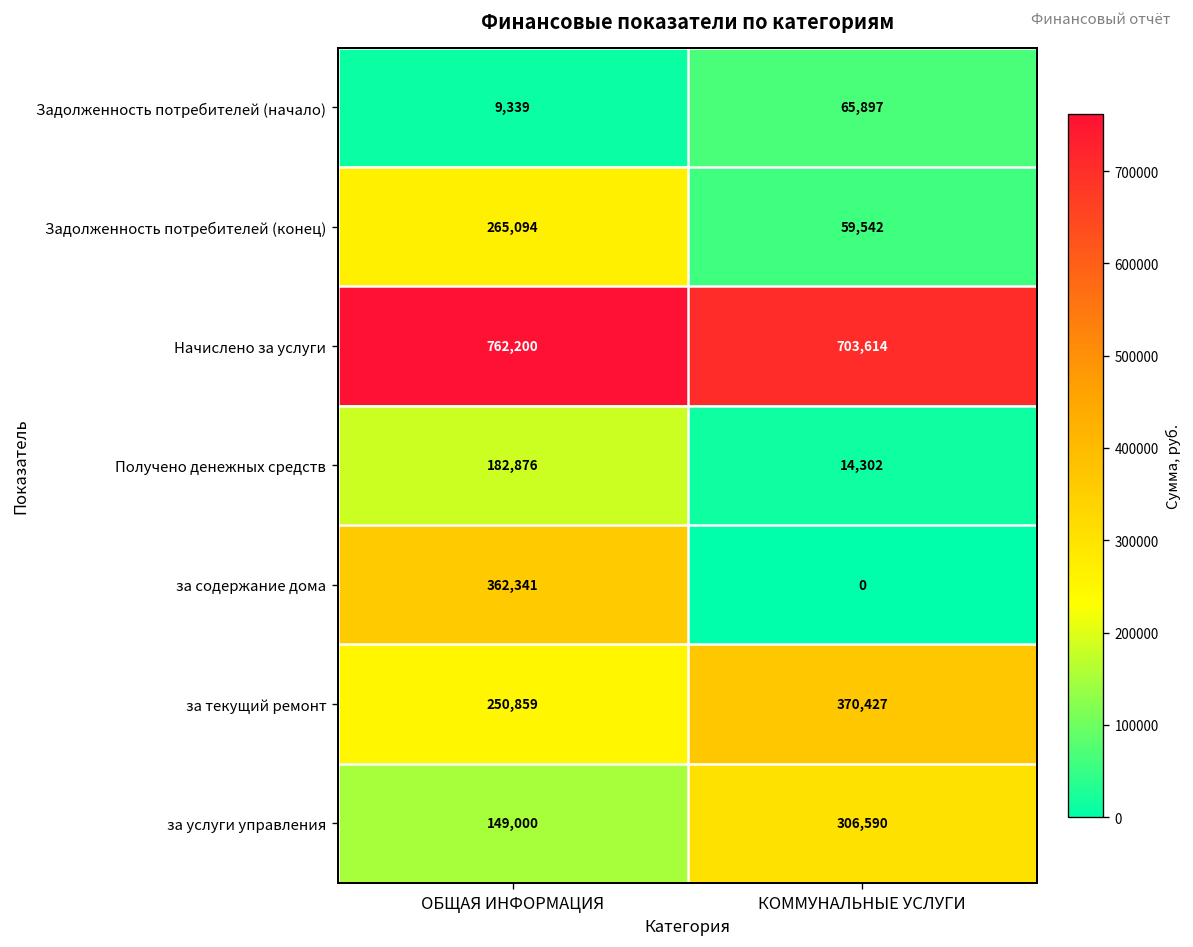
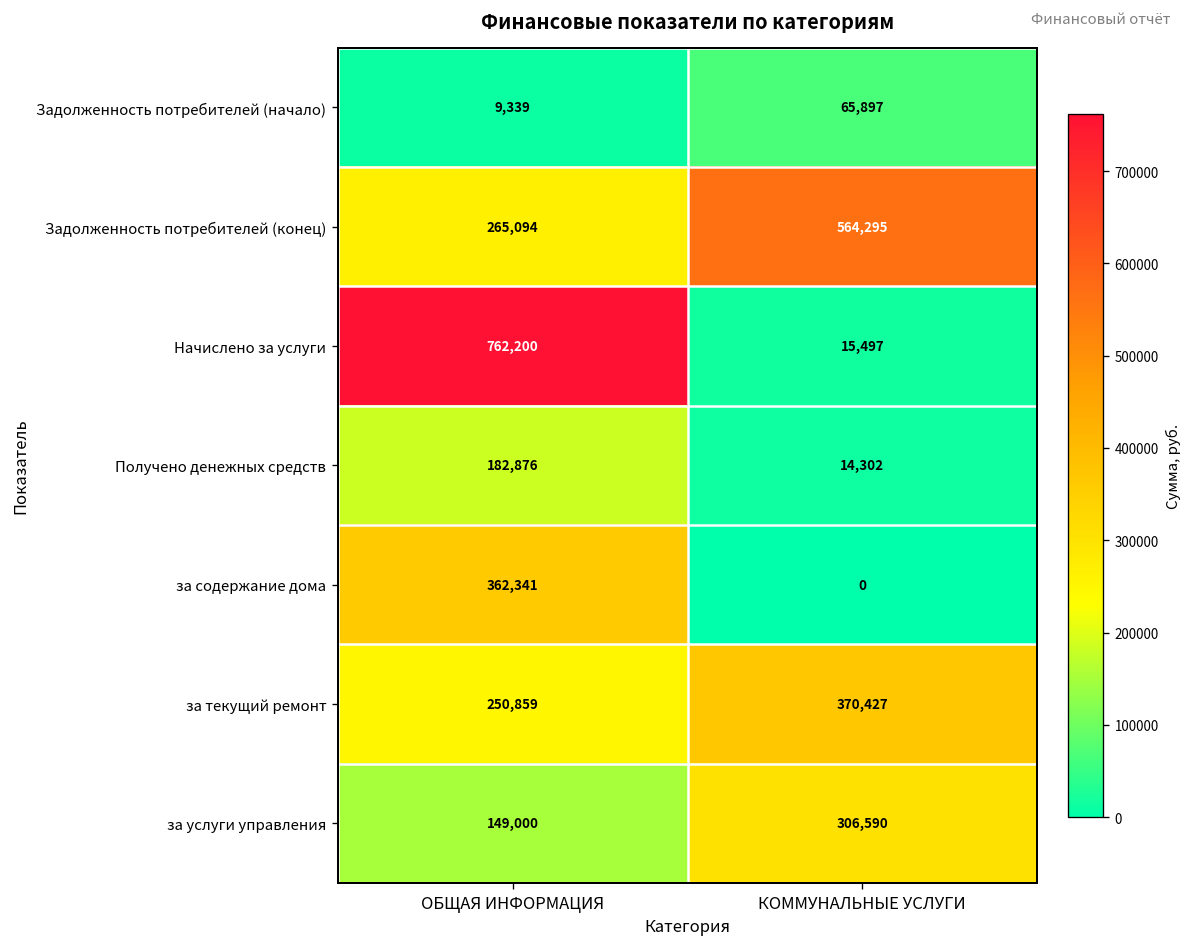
  {
    "Задолженность потребителей (начало)": {
      "ОБЩАЯ ИНФОРМАЦИЯ": "9,339",
      "КОММУНАЛЬНЫЕ УСЛУГИ": "65,897"
    },
    "Задолженность потребителей (конец)": {
      "ОБЩАЯ ИНФОРМАЦИЯ": "265,094",
-     "КОММУНАЛЬНЫЕ УСЛУГИ": "59,542"
+     "КОММУНАЛЬНЫЕ УСЛУГИ": "564,295"
    },
    "Начислено за услуги": {
      "ОБЩАЯ ИНФОРМАЦИЯ": "762,200",
-     "КОММУНАЛЬНЫЕ УСЛУГИ": "703,614"
+     "КОММУНАЛЬНЫЕ УСЛУГИ": "15,497"
    },
    "Получено денежных средств": {
      "ОБЩАЯ ИНФОРМАЦИЯ": "182,876",
      "КОММУНАЛЬНЫЕ УСЛУГИ": "14,302"
    },
    "за содержание дома": {
      "ОБЩАЯ ИНФОРМАЦИЯ": "362,341",
      "КОММУНАЛЬНЫЕ УСЛУГИ": "0"
    },
    "за текущий ремонт": {
      "ОБЩАЯ ИНФОРМАЦИЯ": "250,859",
      "КОММУНАЛЬНЫЕ УСЛУГИ": "370,427"
    },
    "за услуги управления": {
      "ОБЩАЯ ИНФОРМАЦИЯ": "149,000",
      "КОММУНАЛЬНЫЕ УСЛУГИ": "306,590"
    }
  }
